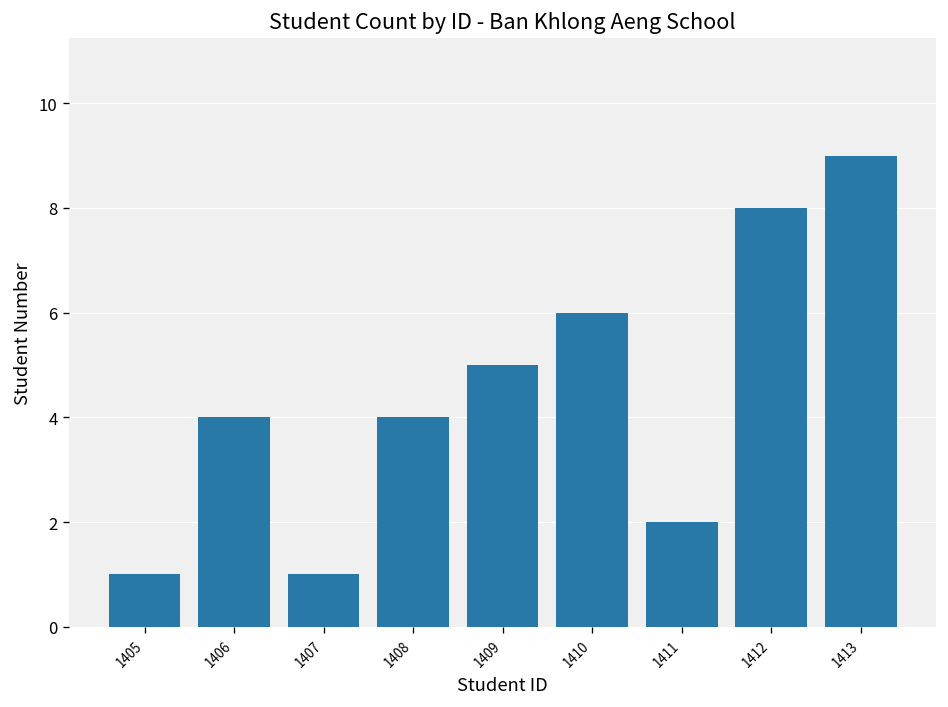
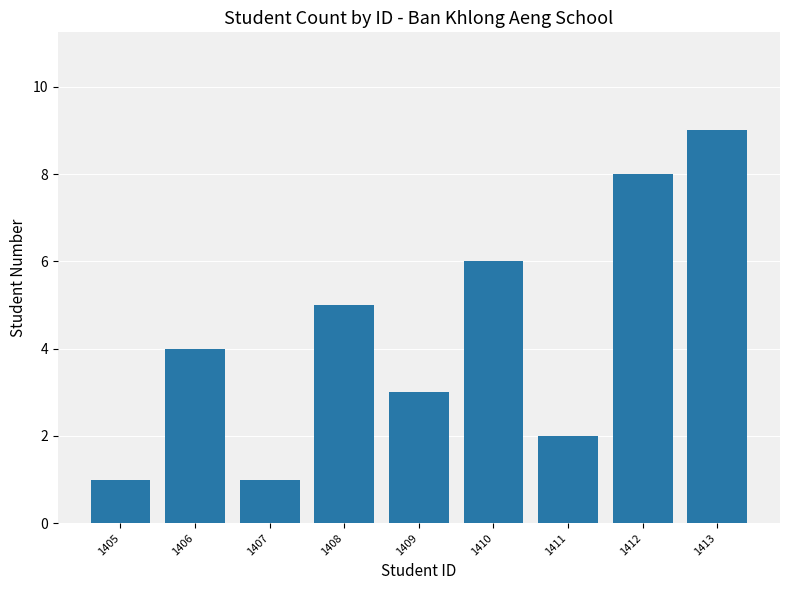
  {
    "1405": 1,
    "1406": 4,
    "1407": 1,
-   "1408": 4,
-   "1409": 5,
+   "1408": 5,
+   "1409": 3,
    "1410": 6,
    "1411": 2,
    "1412": 8,
    "1413": 9
  }
